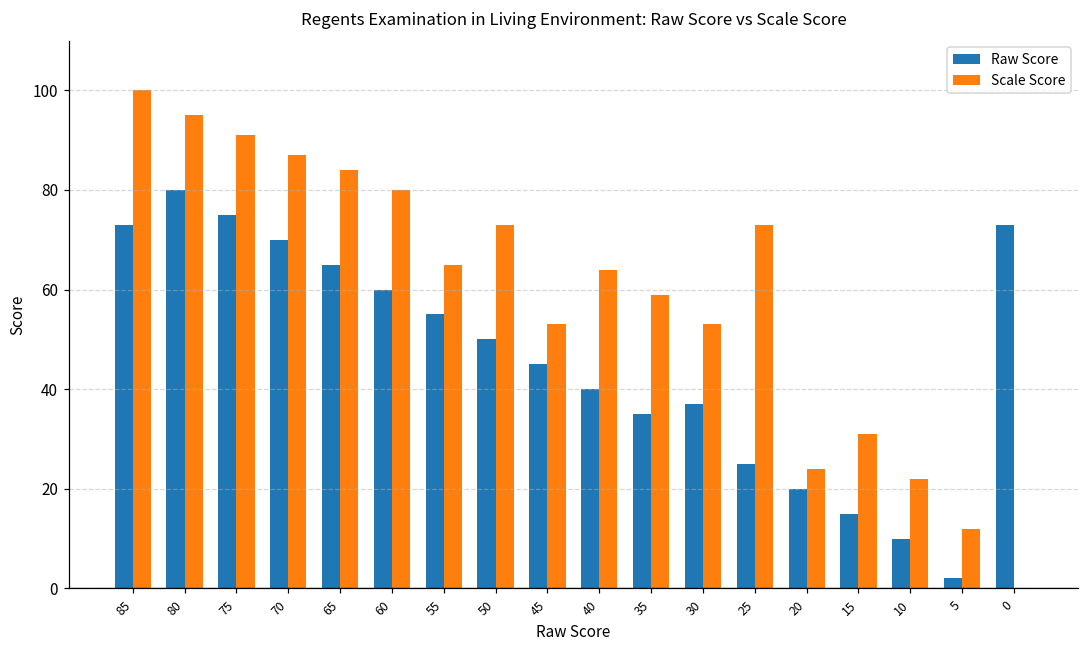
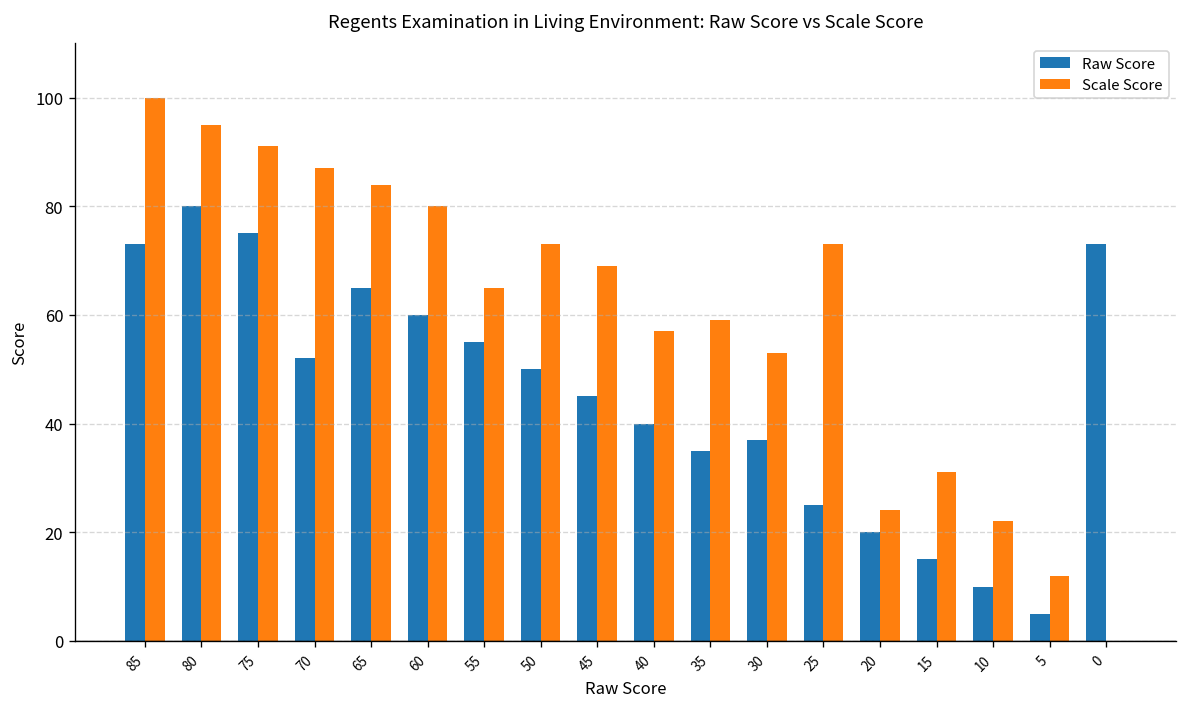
  {
    "Raw Score": {
      "85": 73,
      "80": 80,
      "75": 75,
-     "70": 70,
+     "70": 52,
      "65": 65,
      "60": 60,
      "55": 55,
      "50": 50,
      "45": 45,
      "40": 40,
      "35": 35,
      "30": 37,
      "25": 25,
      "20": 20,
      "15": 15,
      "10": 10,
-     "5": 2,
+     "5": 5,
      "0": 73
    },
    "Scale Score": {
      "85": 100,
      "80": 95,
      "75": 91,
      "70": 87,
      "65": 84,
      "60": 80,
      "55": 65,
      "50": 73,
-     "45": 53,
-     "40": 64,
+     "45": 69,
+     "40": 57,
      "35": 59,
      "30": 53,
      "25": 73,
      "20": 24,
      "15": 31,
      "10": 22,
      "5": 12,
      "0": 0
    }
  }
